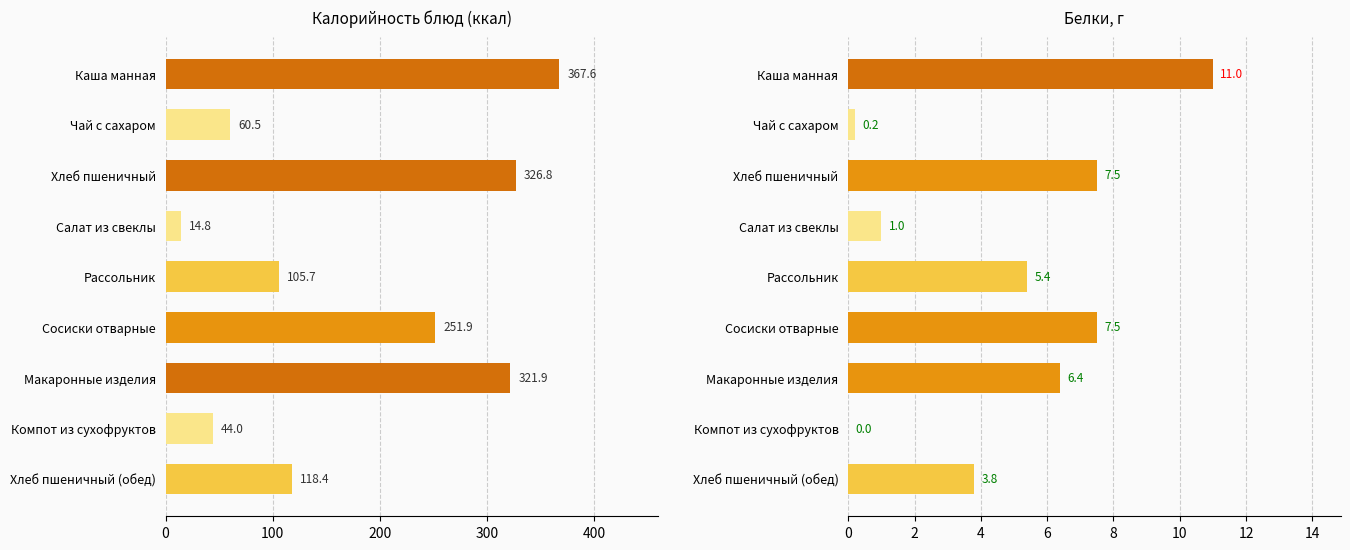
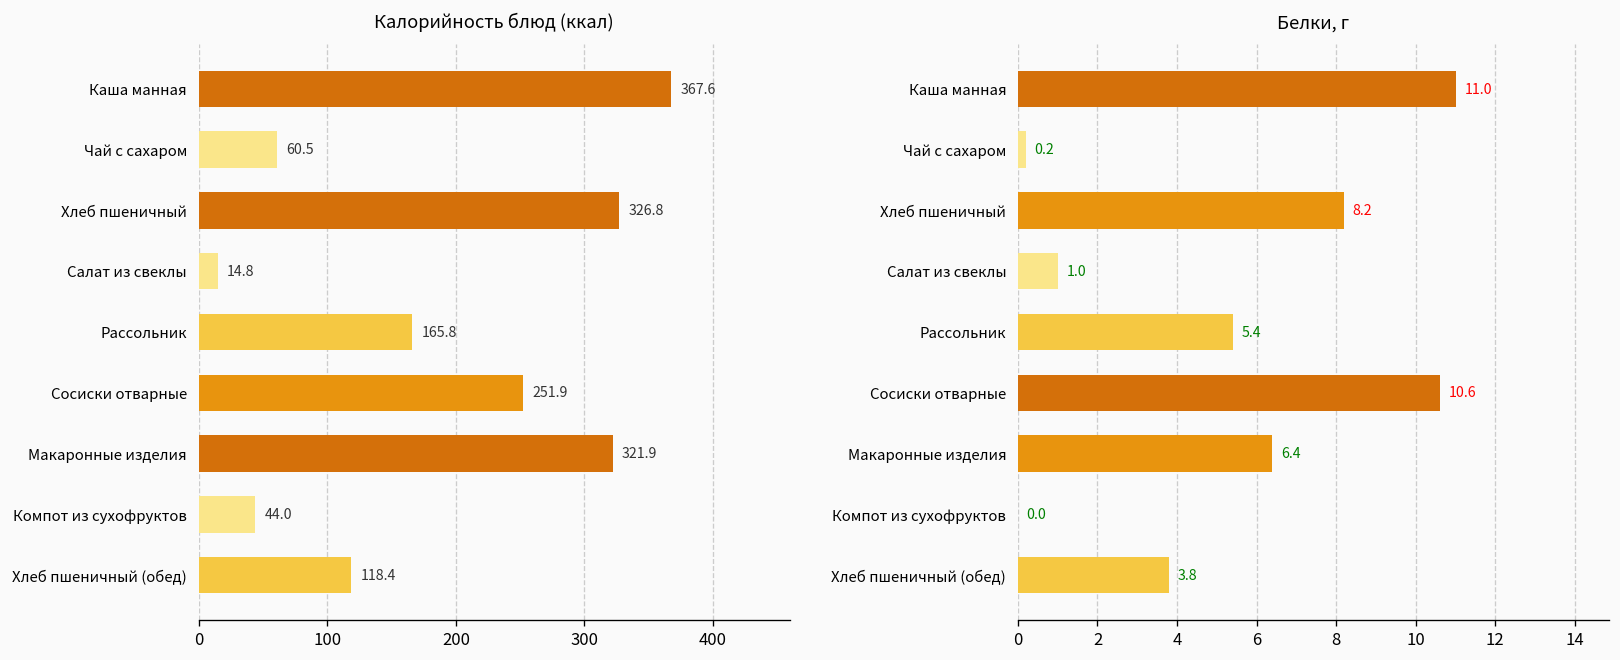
  {
    "Калорийность блюд (ккал)": {
      "Каша манная": 367.6,
      "Чай с сахаром": 60.5,
      "Хлеб пшеничный": 326.8,
      "Салат из свеклы": 14.8,
-     "Рассольник": 105.7,
+     "Рассольник": 165.8,
      "Сосиски отварные": 251.9,
      "Макаронные изделия": 321.9,
      "Компот из сухофруктов": 44.0,
      "Хлеб пшеничный (обед)": 118.4
    },
    "Белки, г": {
      "Каша манная": 11.0,
      "Чай с сахаром": 0.2,
-     "Хлеб пшеничный": 7.5,
+     "Хлеб пшеничный": 8.2,
      "Салат из свеклы": 1.0,
      "Рассольник": 5.4,
-     "Сосиски отварные": 7.5,
+     "Сосиски отварные": 10.6,
      "Макаронные изделия": 6.4,
      "Компот из сухофруктов": 0.0,
      "Хлеб пшеничный (обед)": 3.8
    }
  }
